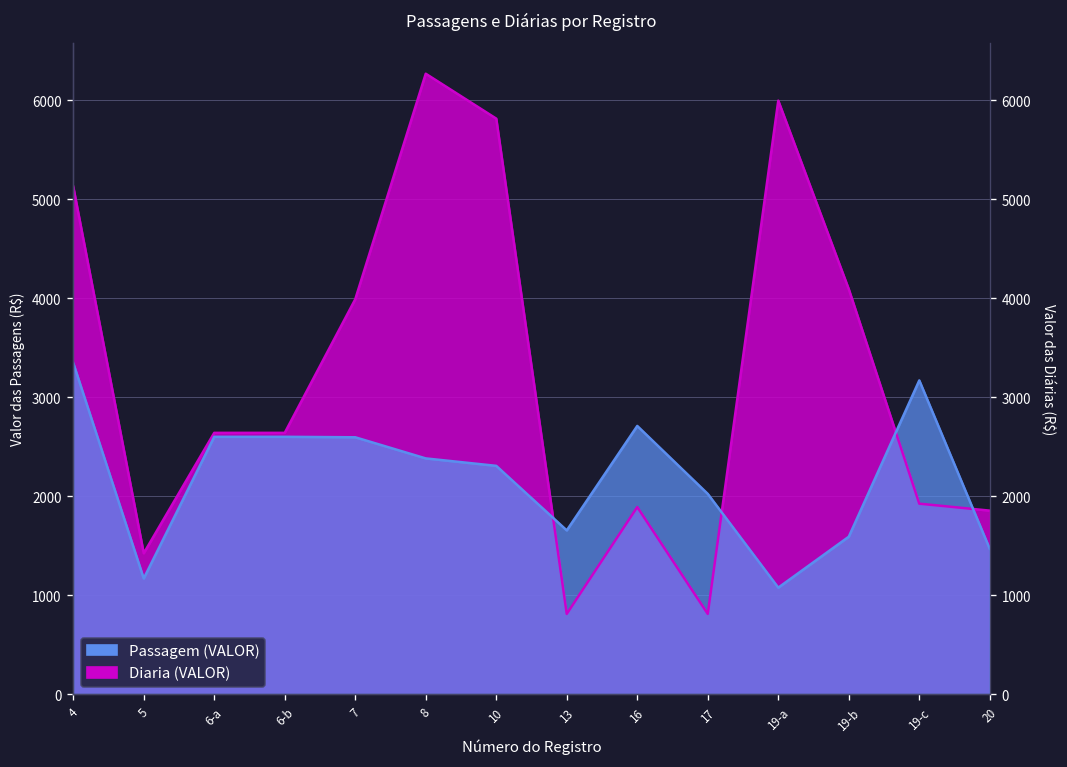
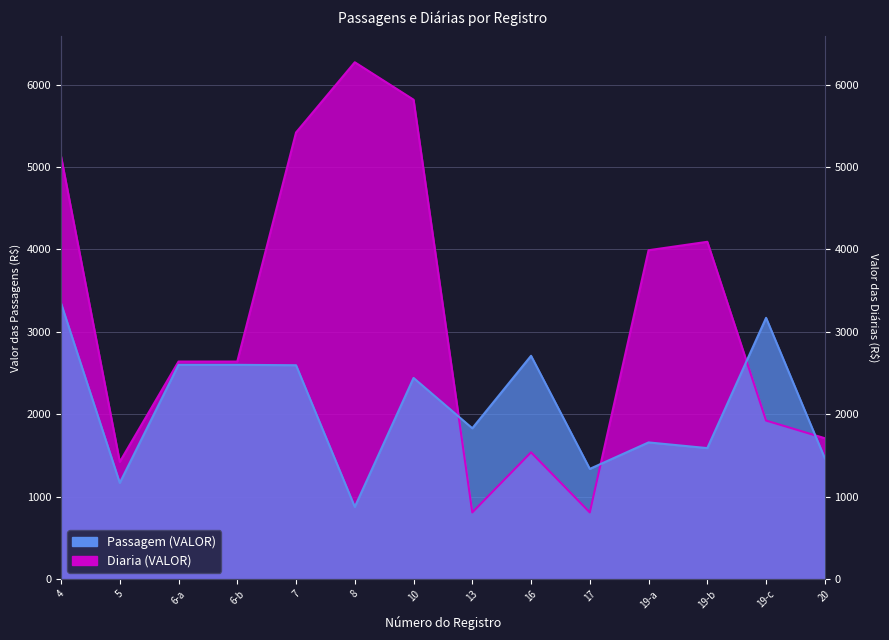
  {
    "Diaria (VALOR)": {
      "4": 5100,
      "5": 1400,
      "6-a": 2600,
      "6-b": 2600,
-     "7": 4000,
+     "7": 5400,
      "8": 6300,
      "10": 5800,
      "13": 800,
-     "16": 1900,
+     "16": 1500,
      "17": 800,
-     "19-a": 6000,
+     "19-a": 4000,
      "19-b": 4100,
      "19-c": 1900,
-     "20": 1900
+     "20": 1700
    },
    "Passagem (VALOR)": {
      "4": 3300,
      "5": 1200,
      "6-a": 2600,
      "6-b": 2600,
      "7": 2600,
-     "8": 2400,
-     "10": 2300,
-     "13": 1700,
+     "8": 900,
+     "10": 2400,
+     "13": 1800,
      "16": 2700,
-     "17": 2000,
-     "19-a": 1100,
+     "17": 1300,
+     "19-a": 1700,
      "19-b": 1600,
      "19-c": 3200,
      "20": 1500
    }
  }
